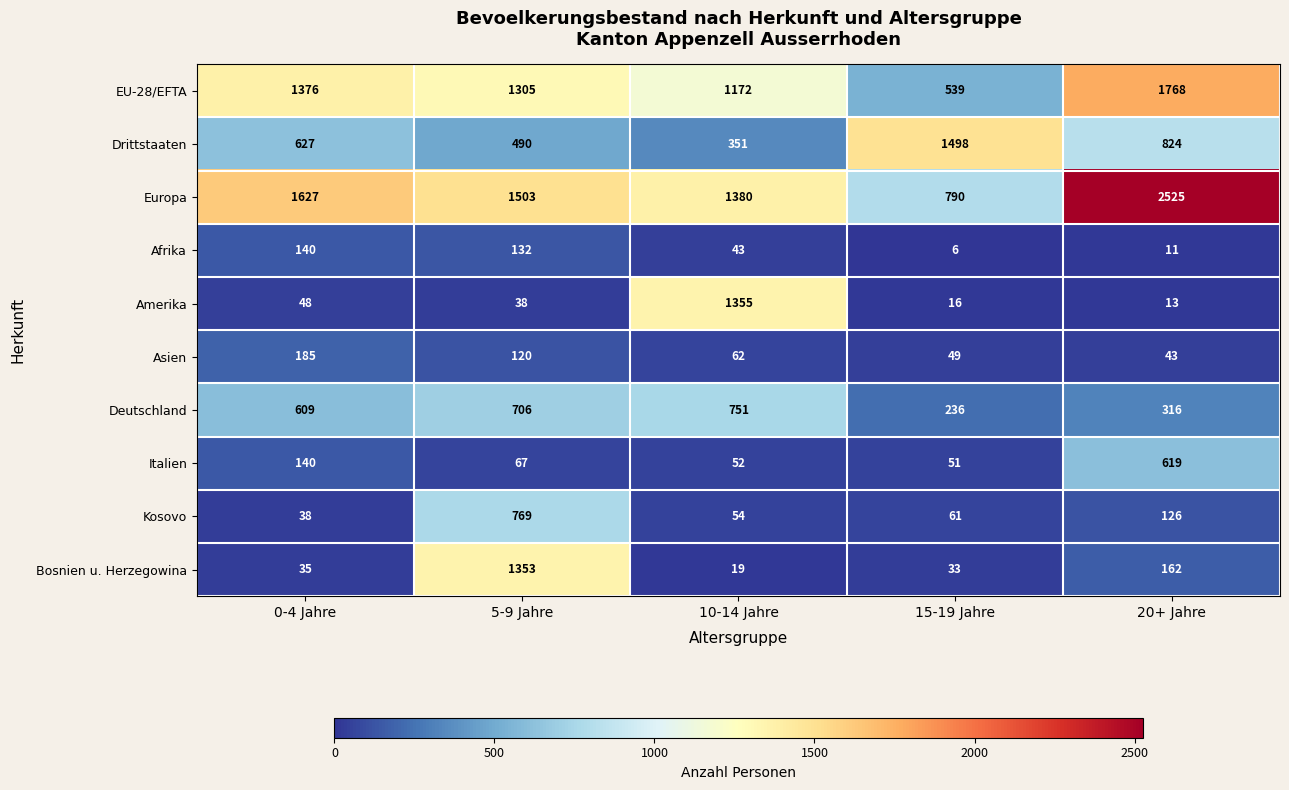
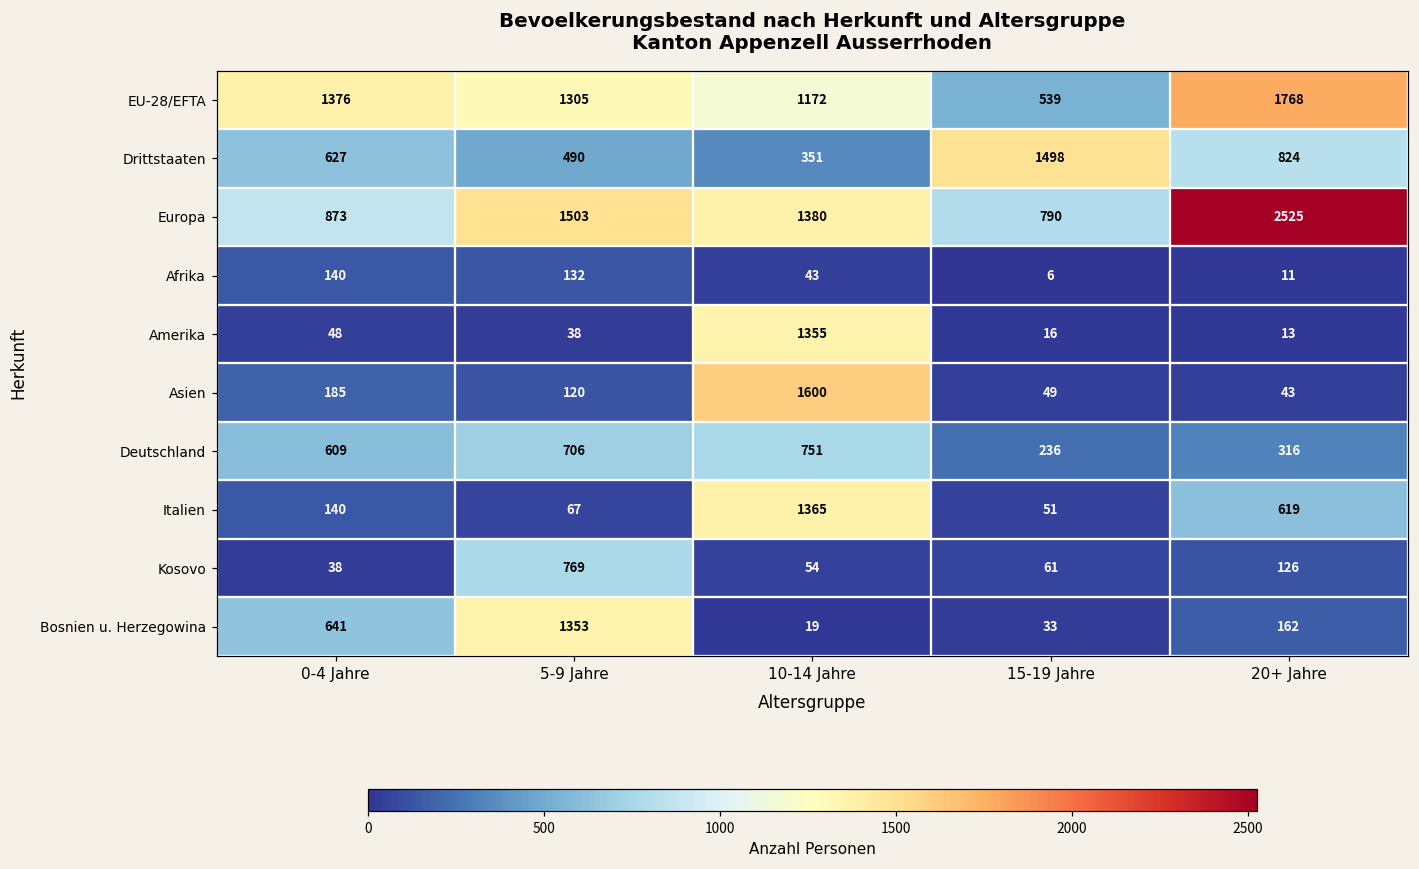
  {
    "EU-28/EFTA": {
      "0-4 Jahre": 1376,
      "5-9 Jahre": 1305,
      "10-14 Jahre": 1172,
      "15-19 Jahre": 539,
      "20+ Jahre": 1768
    },
    "Drittstaaten": {
      "0-4 Jahre": 627,
      "5-9 Jahre": 490,
      "10-14 Jahre": 351,
      "15-19 Jahre": 1498,
      "20+ Jahre": 824
    },
    "Europa": {
-     "0-4 Jahre": 1627,
+     "0-4 Jahre": 873,
      "5-9 Jahre": 1503,
      "10-14 Jahre": 1380,
      "15-19 Jahre": 790,
      "20+ Jahre": 2525
    },
    "Afrika": {
      "0-4 Jahre": 140,
      "5-9 Jahre": 132,
      "10-14 Jahre": 43,
      "15-19 Jahre": 6,
      "20+ Jahre": 11
    },
    "Amerika": {
      "0-4 Jahre": 48,
      "5-9 Jahre": 38,
      "10-14 Jahre": 1355,
      "15-19 Jahre": 16,
      "20+ Jahre": 13
    },
    "Asien": {
      "0-4 Jahre": 185,
      "5-9 Jahre": 120,
-     "10-14 Jahre": 62,
+     "10-14 Jahre": 1600,
      "15-19 Jahre": 49,
      "20+ Jahre": 43
    },
    "Deutschland": {
      "0-4 Jahre": 609,
      "5-9 Jahre": 706,
      "10-14 Jahre": 751,
      "15-19 Jahre": 236,
      "20+ Jahre": 316
    },
    "Italien": {
      "0-4 Jahre": 140,
      "5-9 Jahre": 67,
-     "10-14 Jahre": 52,
+     "10-14 Jahre": 1365,
      "15-19 Jahre": 51,
      "20+ Jahre": 619
    },
    "Kosovo": {
      "0-4 Jahre": 38,
      "5-9 Jahre": 769,
      "10-14 Jahre": 54,
      "15-19 Jahre": 61,
      "20+ Jahre": 126
    },
    "Bosnien u. Herzegowina": {
-     "0-4 Jahre": 35,
+     "0-4 Jahre": 641,
      "5-9 Jahre": 1353,
      "10-14 Jahre": 19,
      "15-19 Jahre": 33,
      "20+ Jahre": 162
    }
  }
